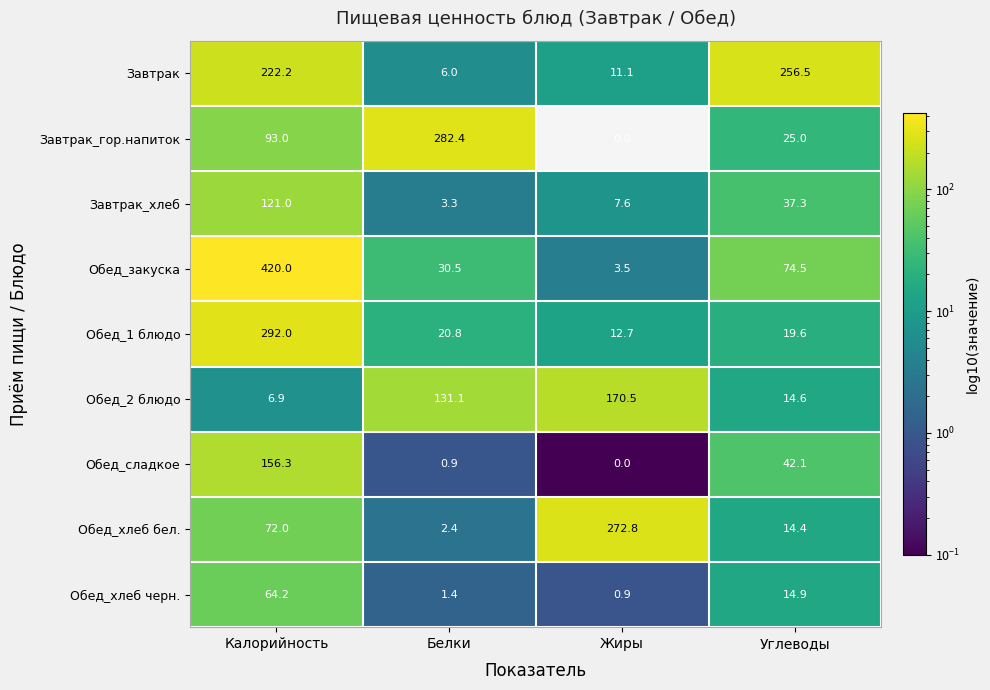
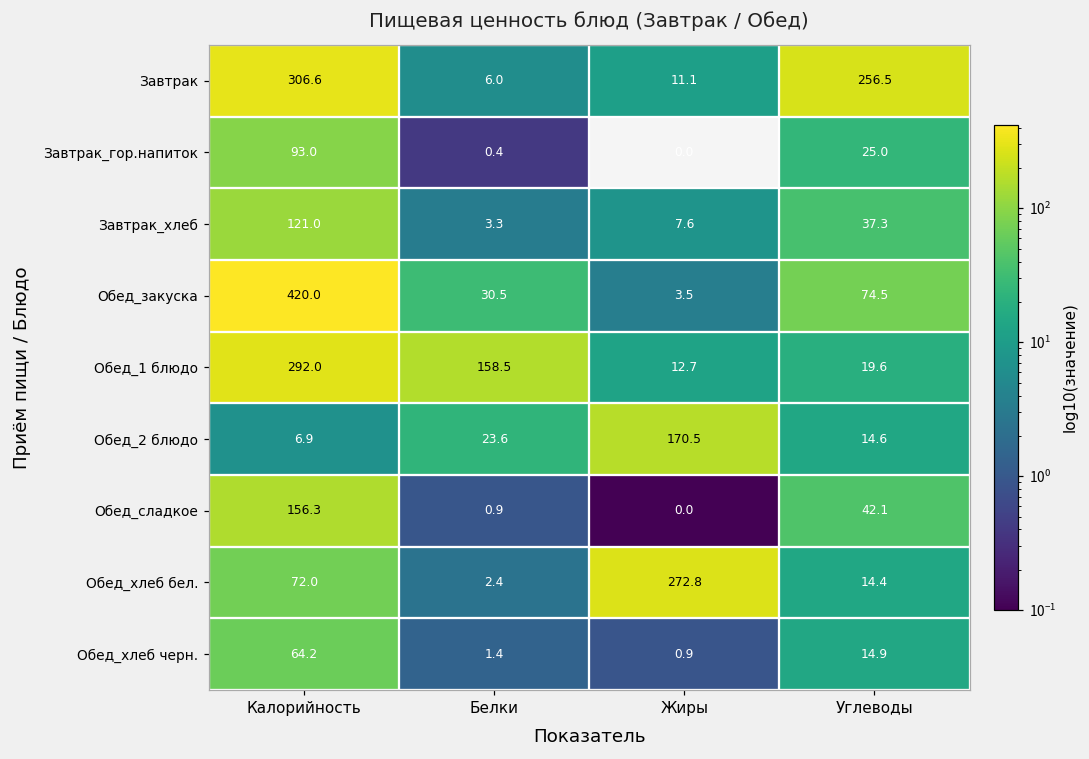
  {
    "Завтрак": {
-     "Калорийность": 222.2,
+     "Калорийность": 306.6,
      "Белки": 6.0,
      "Жиры": 11.1,
      "Углеводы": 256.5
    },
    "Завтрак_гор.напиток": {
      "Калорийность": 93.0,
-     "Белки": 282.4,
+     "Белки": 0.4,
      "Углеводы": 25.0
    },
    "Завтрак_хлеб": {
      "Калорийность": 121.0,
      "Белки": 3.3,
      "Жиры": 7.6,
      "Углеводы": 37.3
    },
    "Обед_закуска": {
      "Калорийность": 420.0,
      "Белки": 30.5,
      "Жиры": 3.5,
      "Углеводы": 74.5
    },
    "Обед_1 блюдо": {
      "Калорийность": 292.0,
-     "Белки": 20.8,
+     "Белки": 158.5,
      "Жиры": 12.7,
      "Углеводы": 19.6
    },
    "Обед_2 блюдо": {
      "Калорийность": 6.9,
-     "Белки": 131.1,
+     "Белки": 23.6,
      "Жиры": 170.5,
      "Углеводы": 14.6
    },
    "Обед_сладкое": {
      "Калорийность": 156.3,
      "Белки": 0.9,
      "Жиры": 0.0,
      "Углеводы": 42.1
    },
    "Обед_хлеб бел.": {
      "Калорийность": 72.0,
      "Белки": 2.4,
      "Жиры": 272.8,
      "Углеводы": 14.4
    },
    "Обед_хлеб черн.": {
      "Калорийность": 64.2,
      "Белки": 1.4,
      "Жиры": 0.9,
      "Углеводы": 14.9
    }
  }
